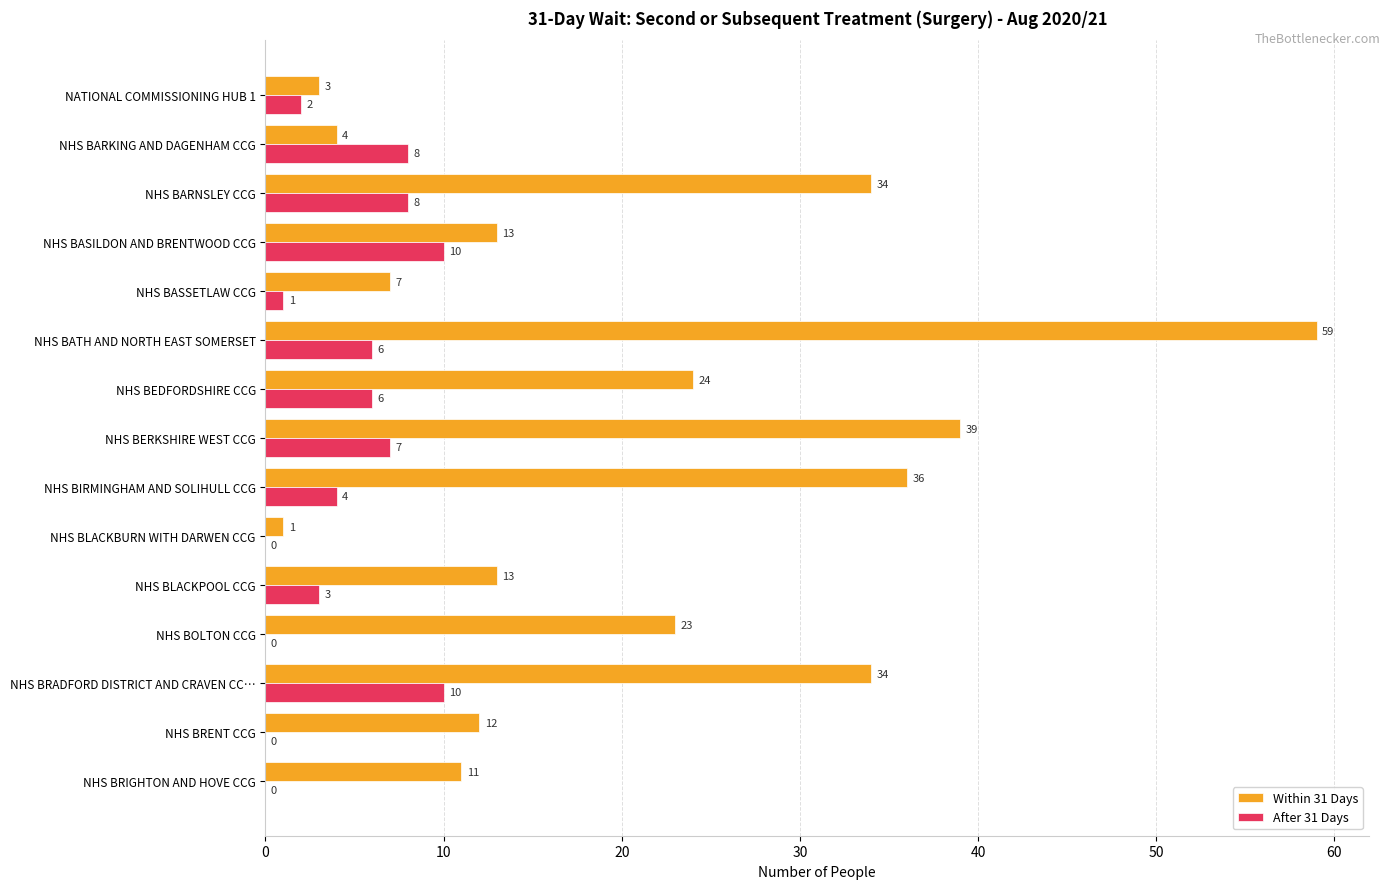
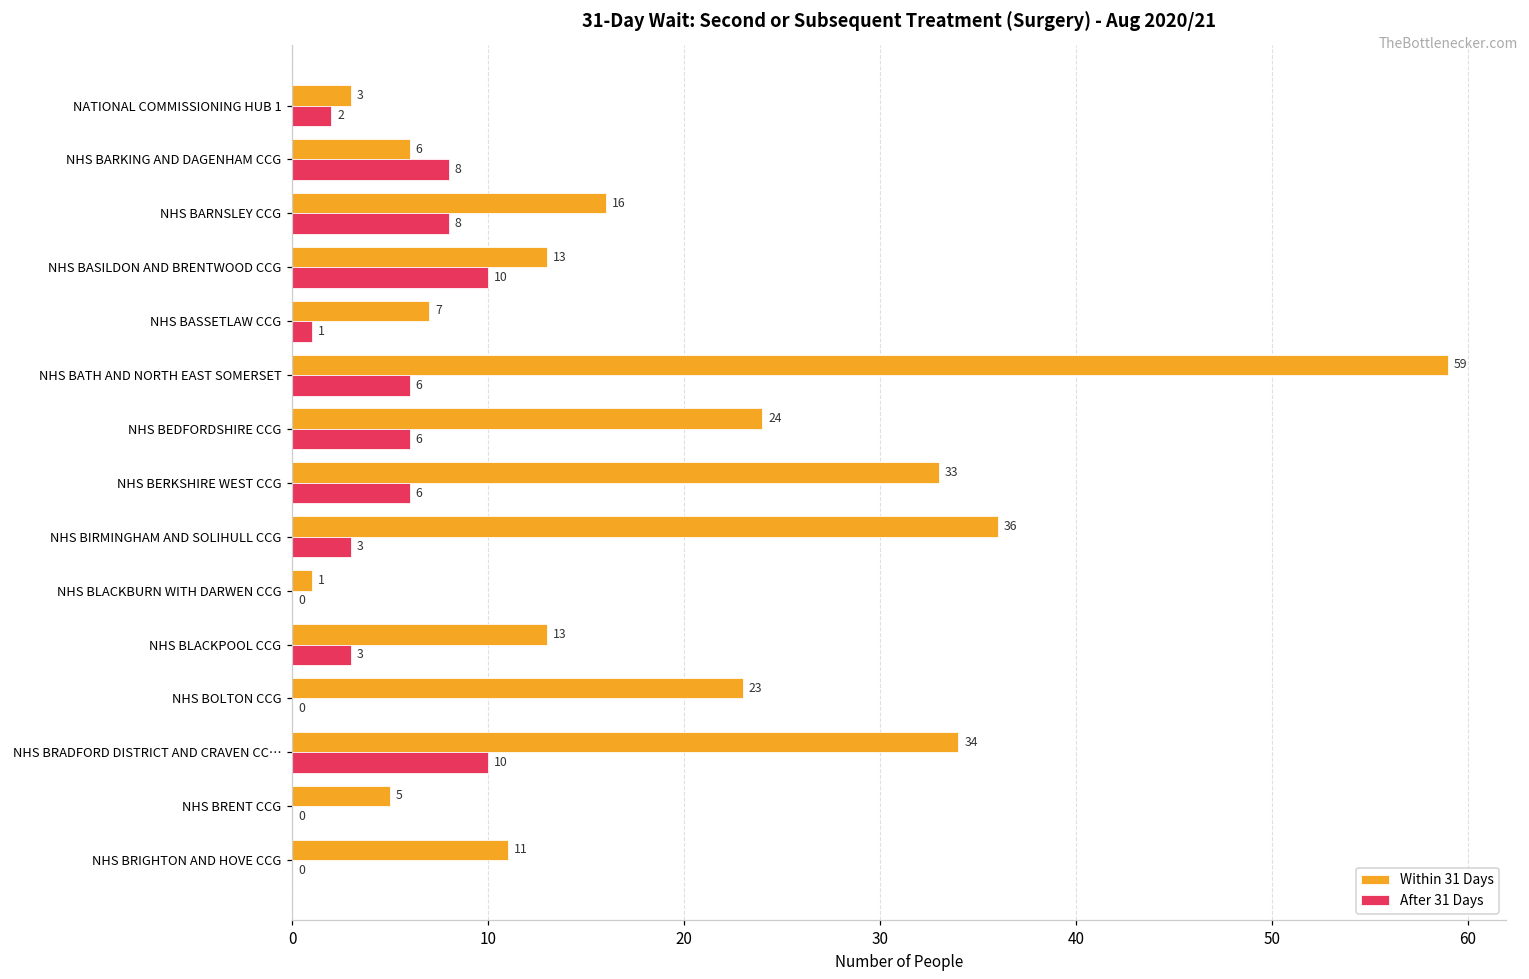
  {
    "Within 31 Days": {
      "NATIONAL COMMISSIONING HUB 1": 3,
-     "NHS BARKING AND DAGENHAM CCG": 4,
-     "NHS BARNSLEY CCG": 34,
+     "NHS BARKING AND DAGENHAM CCG": 6,
+     "NHS BARNSLEY CCG": 16,
      "NHS BASILDON AND BRENTWOOD CCG": 13,
      "NHS BASSETLAW CCG": 7,
      "NHS BATH AND NORTH EAST SOMERSET": 59,
      "NHS BEDFORDSHIRE CCG": 24,
-     "NHS BERKSHIRE WEST CCG": 39,
+     "NHS BERKSHIRE WEST CCG": 33,
      "NHS BIRMINGHAM AND SOLIHULL CCG": 36,
      "NHS BLACKBURN WITH DARWEN CCG": 1,
      "NHS BLACKPOOL CCG": 13,
      "NHS BOLTON CCG": 23,
      "NHS BRADFORD DISTRICT AND CRAVEN CC…": 34,
-     "NHS BRENT CCG": 12,
+     "NHS BRENT CCG": 5,
      "NHS BRIGHTON AND HOVE CCG": 11
    },
    "After 31 Days": {
      "NATIONAL COMMISSIONING HUB 1": 2,
      "NHS BARKING AND DAGENHAM CCG": 8,
      "NHS BARNSLEY CCG": 8,
      "NHS BASILDON AND BRENTWOOD CCG": 10,
      "NHS BASSETLAW CCG": 1,
      "NHS BATH AND NORTH EAST SOMERSET": 6,
      "NHS BEDFORDSHIRE CCG": 6,
-     "NHS BERKSHIRE WEST CCG": 7,
-     "NHS BIRMINGHAM AND SOLIHULL CCG": 4,
+     "NHS BERKSHIRE WEST CCG": 6,
+     "NHS BIRMINGHAM AND SOLIHULL CCG": 3,
      "NHS BLACKBURN WITH DARWEN CCG": 0,
      "NHS BLACKPOOL CCG": 3,
      "NHS BOLTON CCG": 0,
      "NHS BRADFORD DISTRICT AND CRAVEN CC…": 10,
      "NHS BRENT CCG": 0,
      "NHS BRIGHTON AND HOVE CCG": 0
    }
  }
